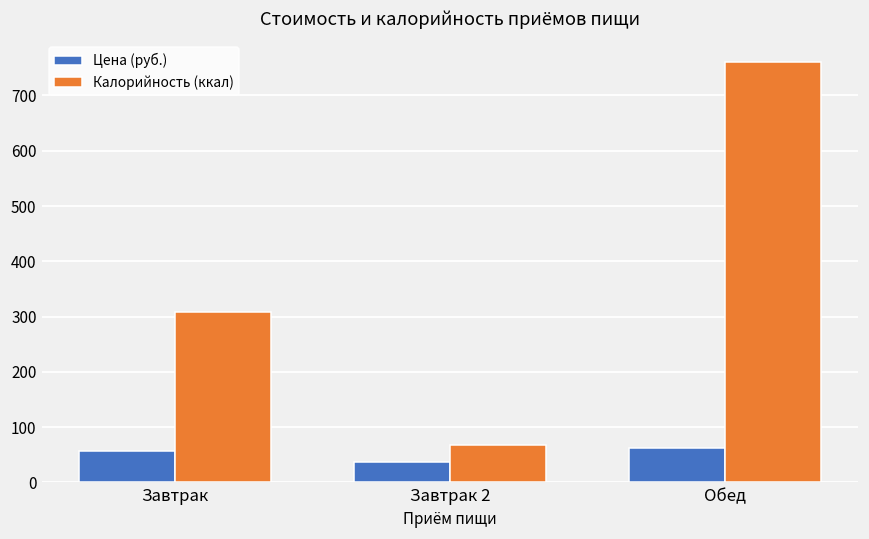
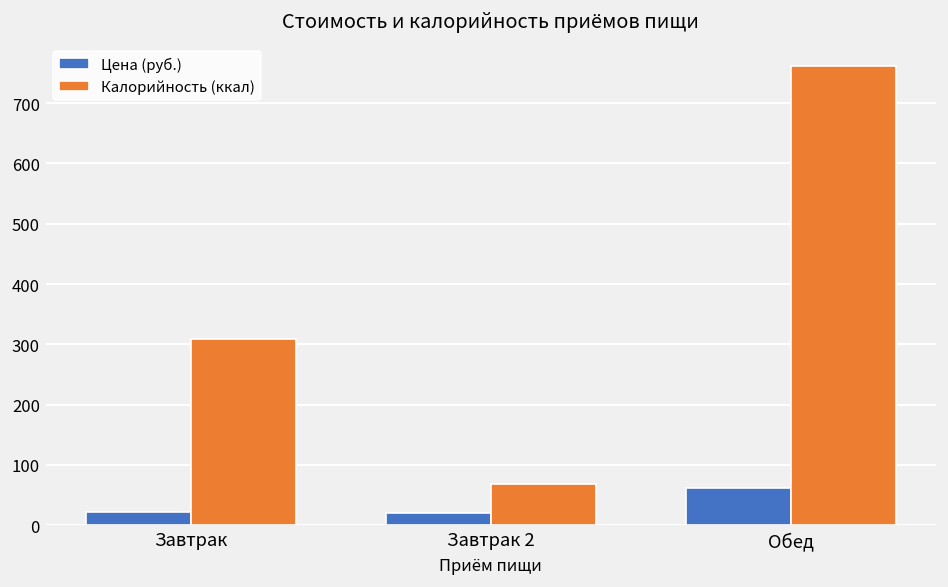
  {
    "Цена (руб.)": {
-     "Завтрак": 60,
-     "Завтрак 2": 40,
+     "Завтрак": 20,
+     "Завтрак 2": 20,
      "Обед": 60
    },
    "Калорийность (ккал)": {
      "Завтрак": 310,
      "Завтрак 2": 70,
      "Обед": 760
    }
  }
